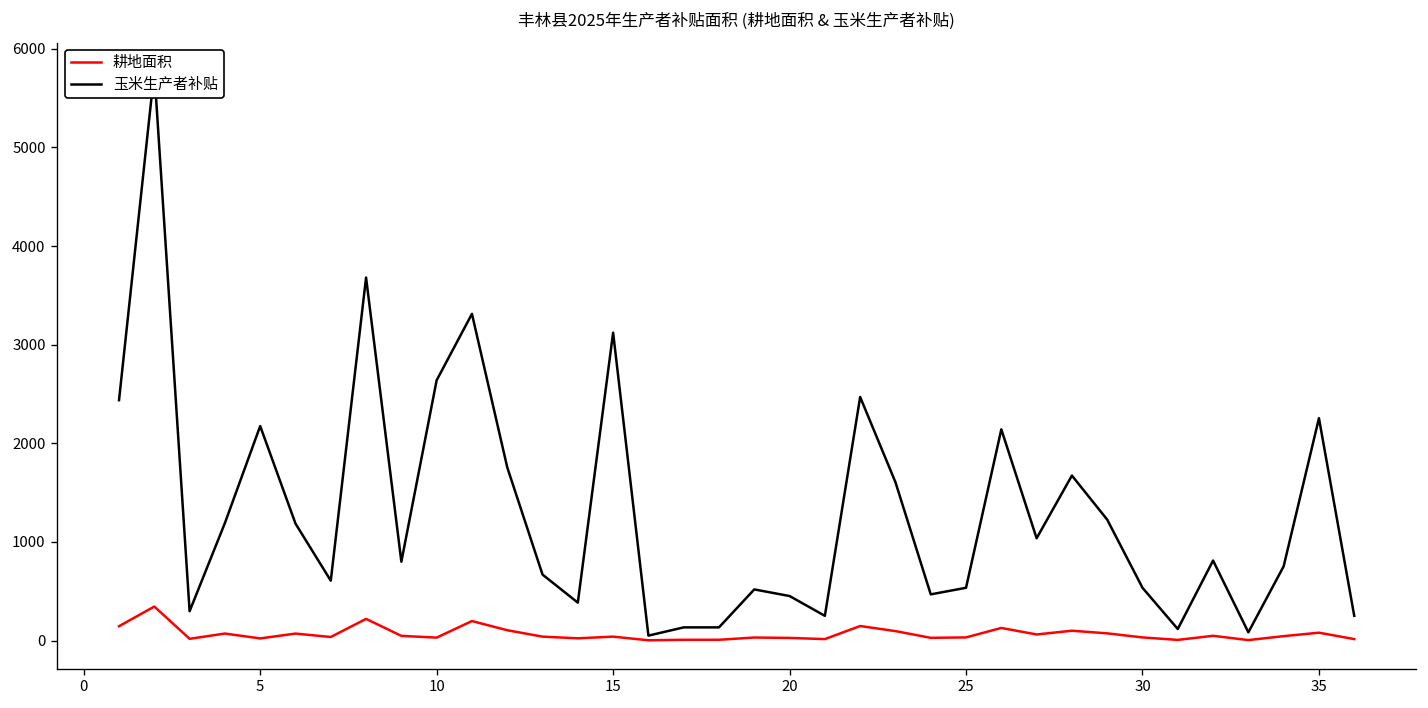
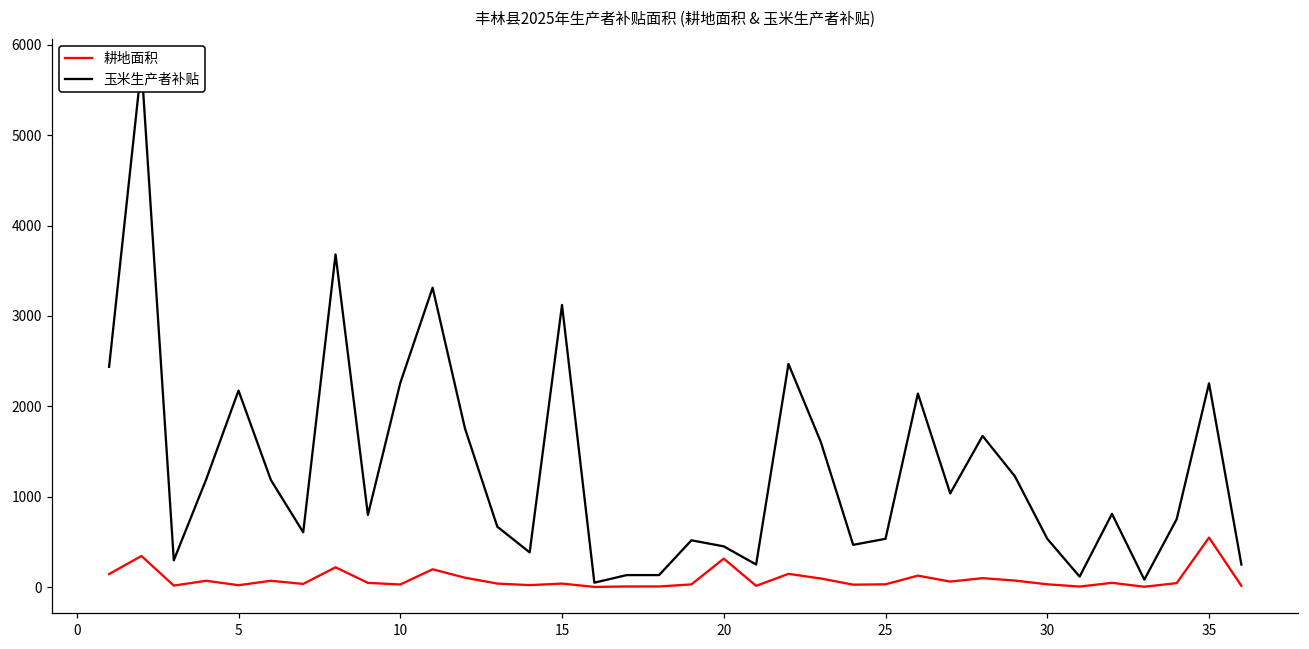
  {
    "耕地面积": {
      "5": 0,
      "10": 0,
      "15": 0,
-     "20": 0,
+     "20": 300,
      "25": 0,
      "30": 0,
-     "35": 100
+     "35": 500
    },
    "玉米生产者补贴": {
      "5": 2200,
-     "10": 2600,
+     "10": 2300,
      "15": 3100,
      "20": 500,
      "25": 500,
      "30": 500,
      "35": 2300
    }
  }
